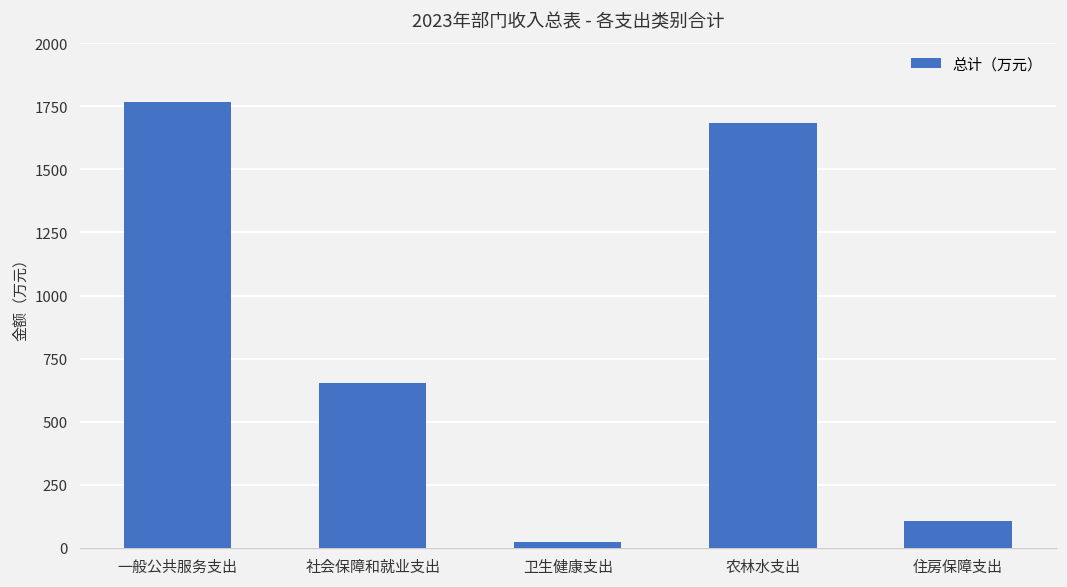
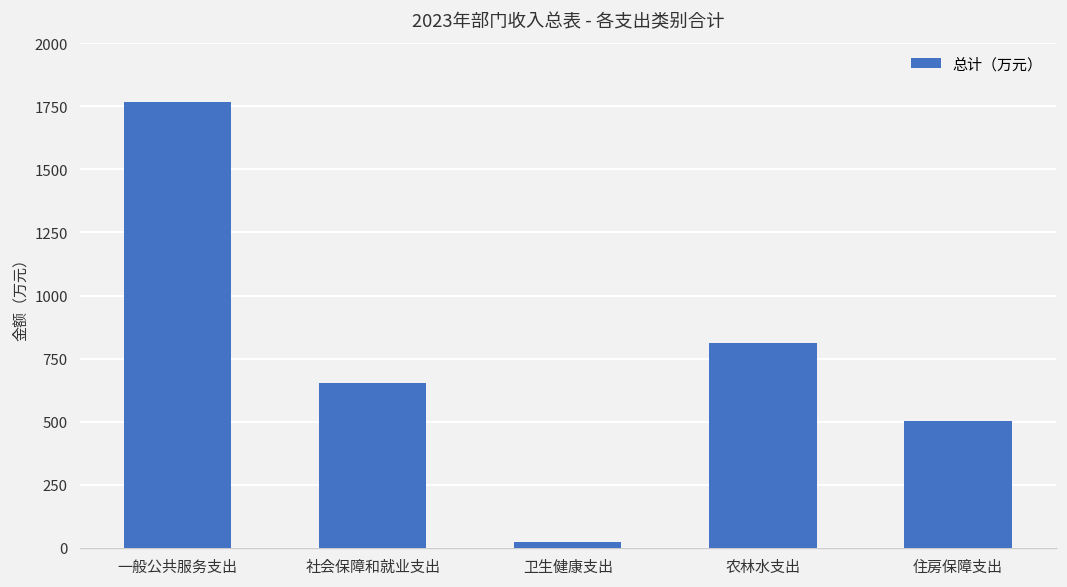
  {
    "一般公共服务支出": 1770,
    "社会保障和就业支出": 650,
    "卫生健康支出": 20,
-   "农林水支出": 1680,
-   "住房保障支出": 110
+   "农林水支出": 810,
+   "住房保障支出": 500
  }
